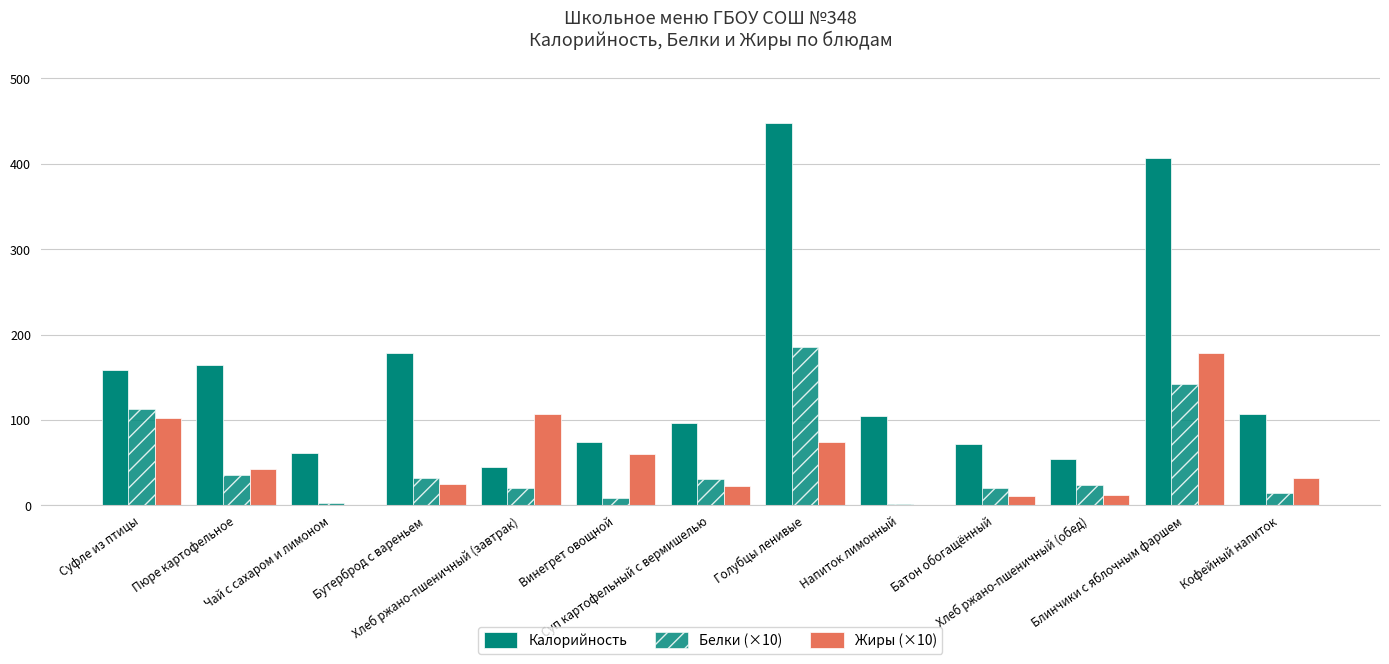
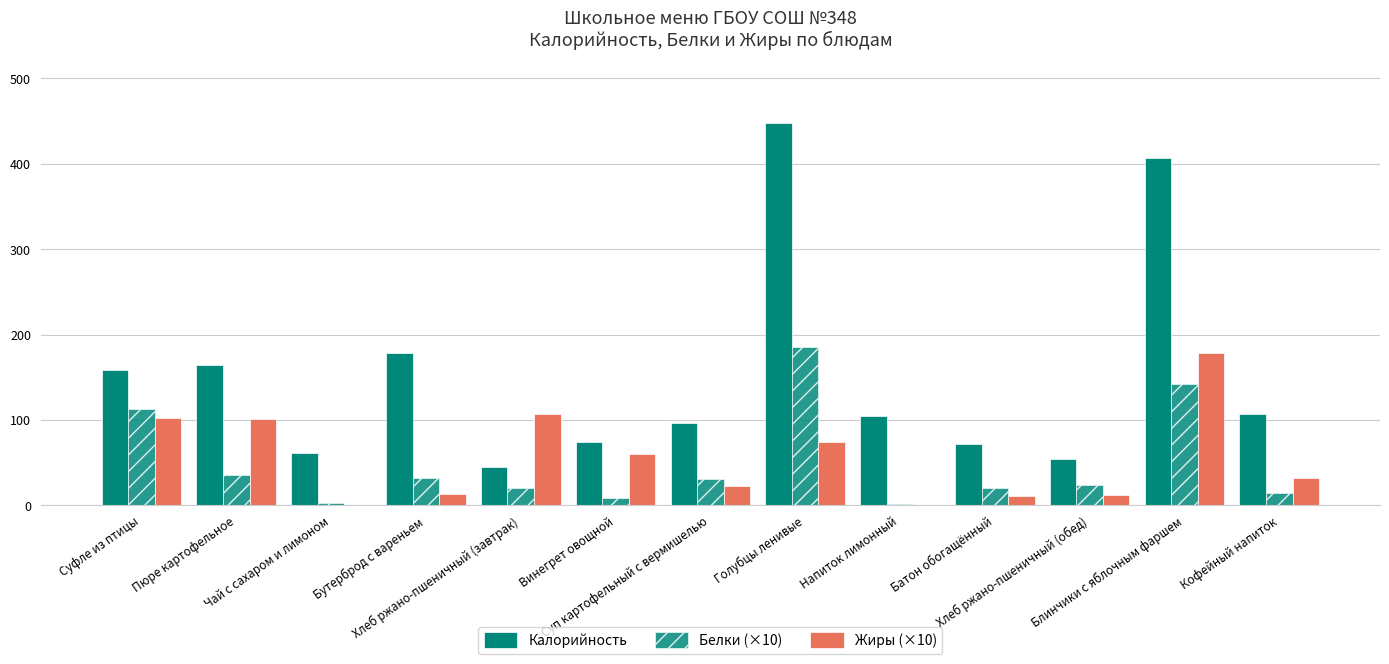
  {
    "Жиры (×10)": {
      "Суфле из птицы": 100,
-     "Пюре картофельное": 40,
-     "Бутерброд с вареньем": 20,
+     "Пюре картофельное": 100,
+     "Бутерброд с вареньем": 10,
      "Хлеб ржано-пшеничный (завтрак)": 110,
      "Винегрет овощной": 60,
      "Суп картофельный с вермишелью": 20,
      "Голубцы ленивые": 70,
      "Напиток лимонный": 0,
      "Батон обогащённый": 10,
      "Хлеб ржано-пшеничный (обед)": 10,
      "Блинчики с яблочным фаршем": 180,
      "Кофейный напиток": 30
    }
  }
